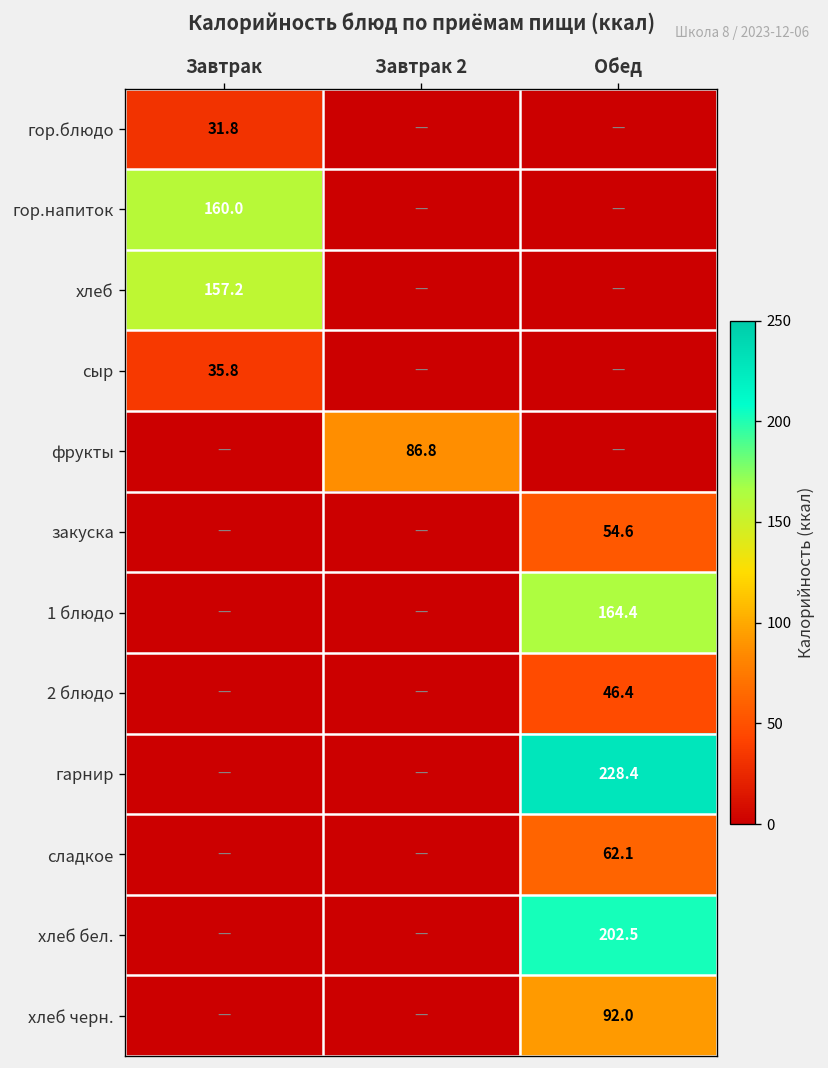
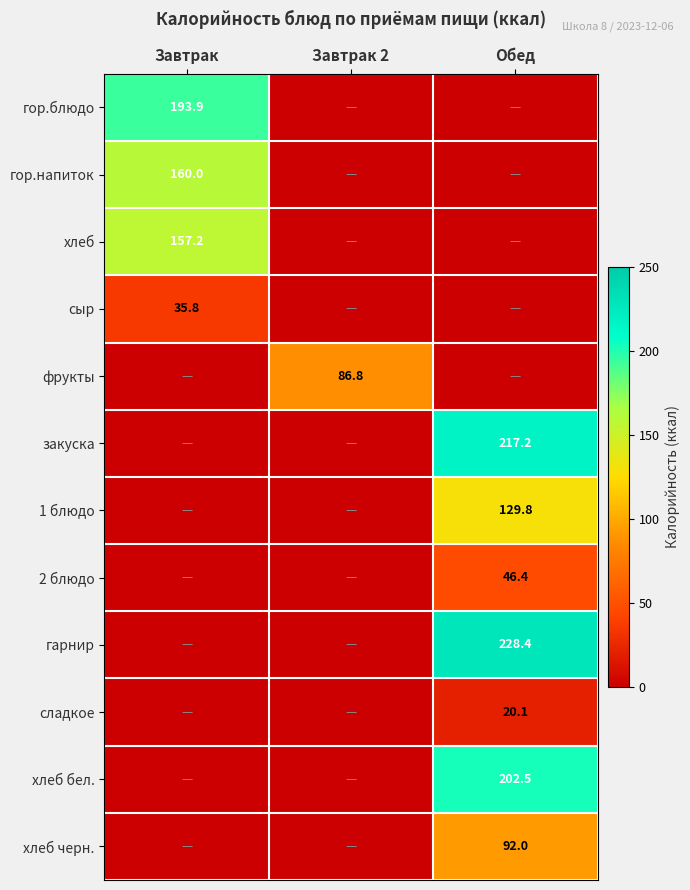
  {
    "гор.блюдо": {
-     "Завтрак": 31.8
+     "Завтрак": 193.9
    },
    "гор.напиток": {
      "Завтрак": 160.0
    },
    "хлеб": {
      "Завтрак": 157.2
    },
    "сыр": {
      "Завтрак": 35.8
    },
    "фрукты": {
      "Завтрак 2": 86.8
    },
    "закуска": {
-     "Обед": 54.6
+     "Обед": 217.2
    },
    "1 блюдо": {
-     "Обед": 164.4
+     "Обед": 129.8
    },
    "2 блюдо": {
      "Обед": 46.4
    },
    "гарнир": {
      "Обед": 228.4
    },
    "сладкое": {
-     "Обед": 62.1
+     "Обед": 20.1
    },
    "хлеб бел.": {
      "Обед": 202.5
    },
    "хлеб черн.": {
      "Обед": 92.0
    }
  }
